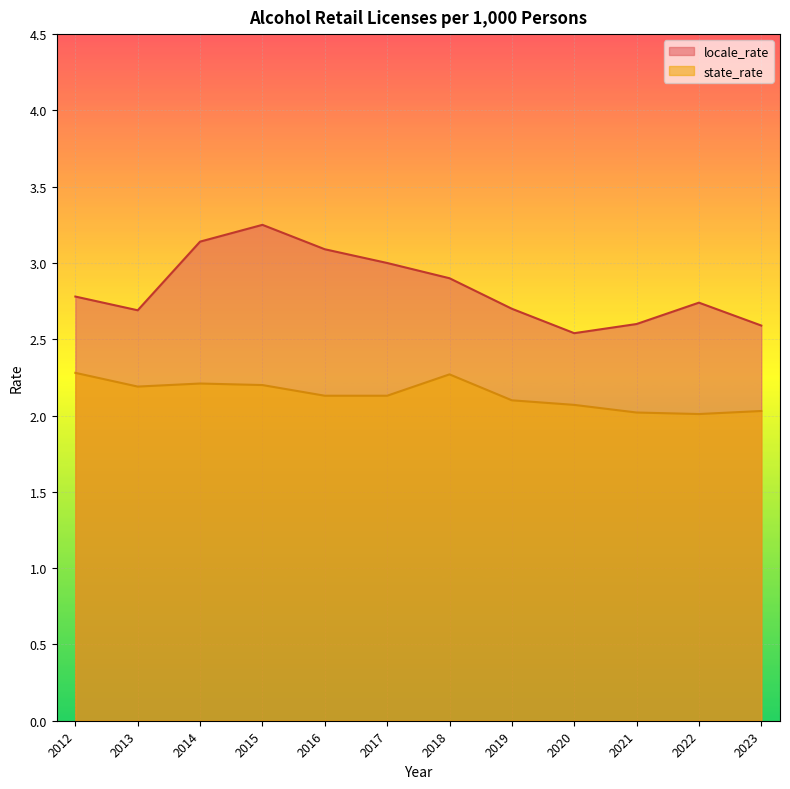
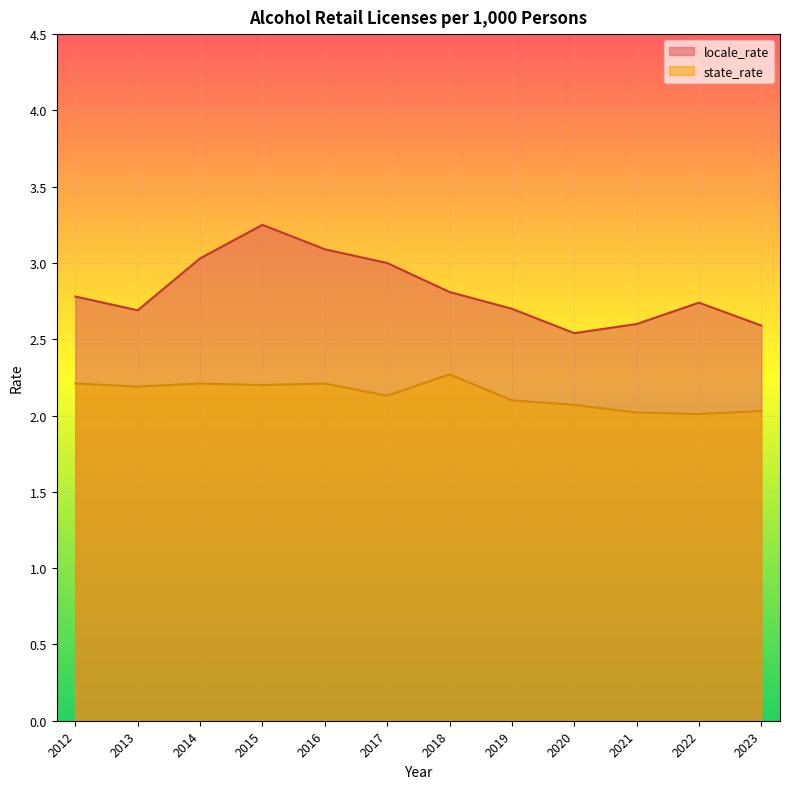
  {
    "locale_rate": {
      "2012": 2.78,
      "2013": 2.69,
-     "2014": 3.14,
+     "2014": 3.03,
      "2015": 3.25,
      "2016": 3.09,
      "2017": 3.00,
-     "2018": 2.90,
+     "2018": 2.81,
      "2019": 2.70,
      "2020": 2.54,
      "2021": 2.60,
      "2022": 2.74,
      "2023": 2.59
    },
    "state_rate": {
-     "2012": 2.28,
+     "2012": 2.21,
      "2013": 2.19,
      "2014": 2.21,
      "2015": 2.20,
-     "2016": 2.13,
+     "2016": 2.21,
      "2017": 2.13,
      "2018": 2.27,
      "2019": 2.10,
      "2020": 2.07,
      "2021": 2.02,
      "2022": 2.01,
      "2023": 2.03
    }
  }
